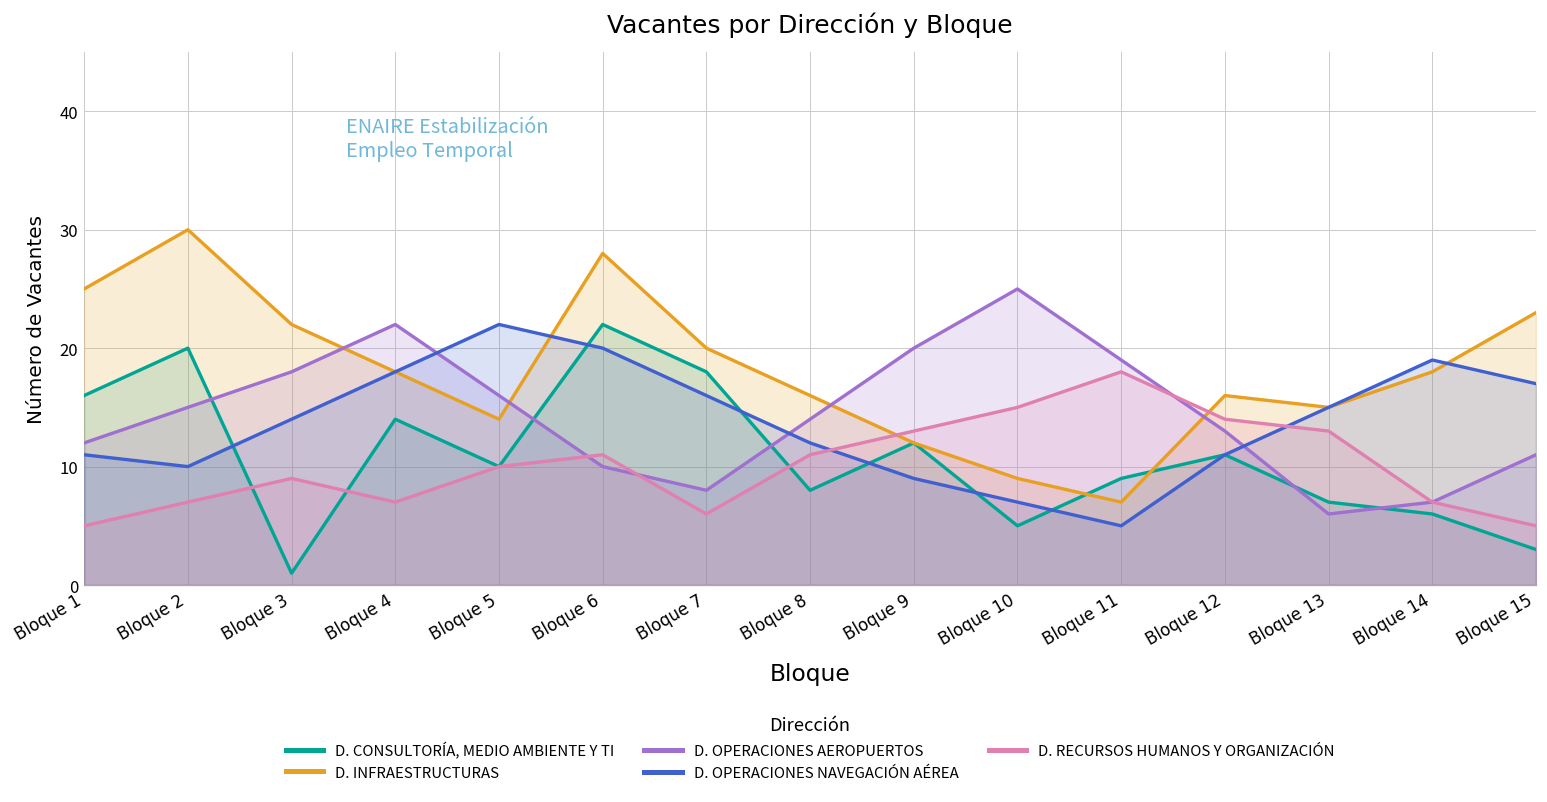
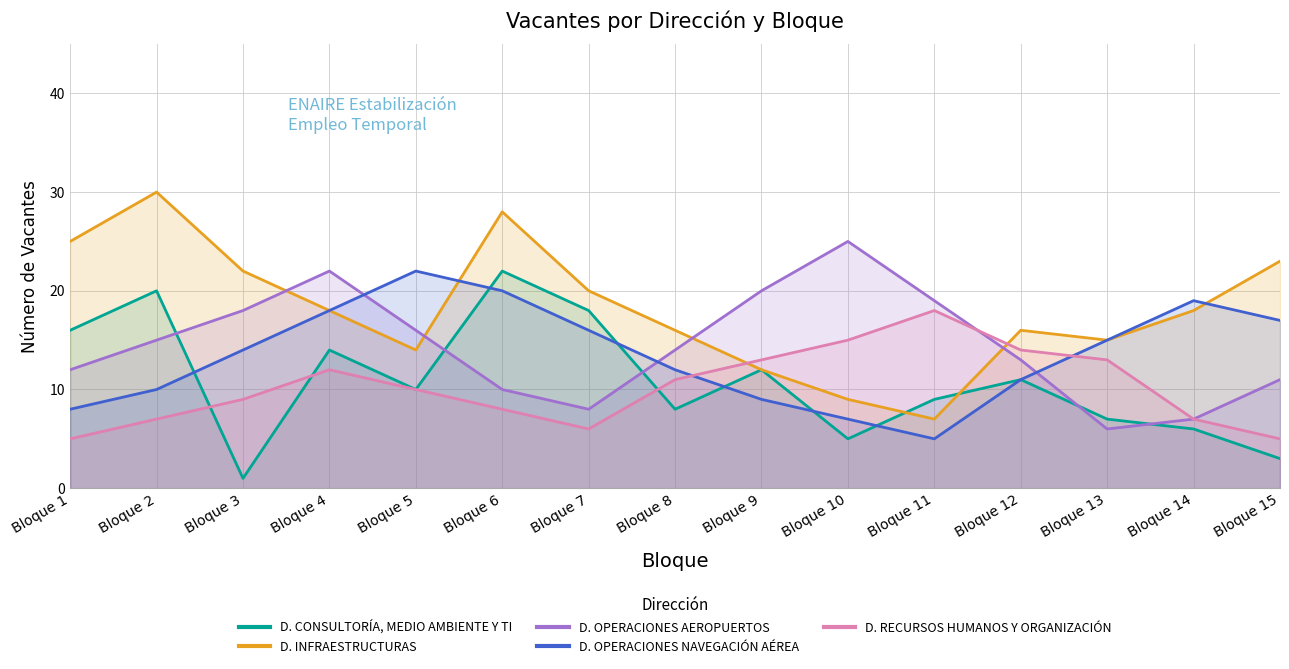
  {
    "D. CONSULTORÍA, MEDIO AMBIENTE Y TI": {
      "Bloque 1": 16,
      "Bloque 2": 20,
      "Bloque 3": 1,
      "Bloque 4": 14,
      "Bloque 6": 22,
      "Bloque 7": 18,
      "Bloque 8": 8,
      "Bloque 10": 5,
      "Bloque 11": 9,
      "Bloque 13": 7,
      "Bloque 14": 6,
      "Bloque 15": 3
    },
    "D. INFRAESTRUCTURAS": {
      "Bloque 1": 25,
      "Bloque 2": 30,
      "Bloque 3": 22,
      "Bloque 5": 14,
      "Bloque 6": 28,
      "Bloque 7": 20,
      "Bloque 8": 16,
      "Bloque 10": 9,
      "Bloque 11": 7,
      "Bloque 12": 16,
      "Bloque 14": 18,
      "Bloque 15": 23
    },
    "D. OPERACIONES AEROPUERTOS": {
      "Bloque 1": 12,
      "Bloque 2": 15,
      "Bloque 3": 18,
      "Bloque 4": 22,
      "Bloque 5": 16,
      "Bloque 6": 10,
      "Bloque 7": 8,
      "Bloque 8": 14,
      "Bloque 9": 20,
      "Bloque 10": 25,
      "Bloque 11": 19,
      "Bloque 12": 13,
      "Bloque 13": 6,
      "Bloque 15": 11
    },
    "D. OPERACIONES NAVEGACIÓN AÉREA": {
-     "Bloque 1": 11,
+     "Bloque 1": 8,
      "Bloque 2": 10,
      "Bloque 3": 14,
      "Bloque 5": 22,
      "Bloque 6": 20,
      "Bloque 7": 16,
      "Bloque 8": 12,
      "Bloque 9": 9,
      "Bloque 10": 7,
      "Bloque 11": 5,
      "Bloque 14": 19,
      "Bloque 15": 17
    },
    "D. RECURSOS HUMANOS Y ORGANIZACIÓN": {
      "Bloque 1": 5,
      "Bloque 2": 7,
      "Bloque 3": 9,
-     "Bloque 4": 7,
-     "Bloque 6": 11,
+     "Bloque 4": 12,
+     "Bloque 6": 8,
      "Bloque 7": 6,
      "Bloque 8": 11,
      "Bloque 9": 13,
      "Bloque 10": 15,
      "Bloque 11": 18,
      "Bloque 12": 14,
      "Bloque 13": 13,
      "Bloque 15": 5
    }
  }
